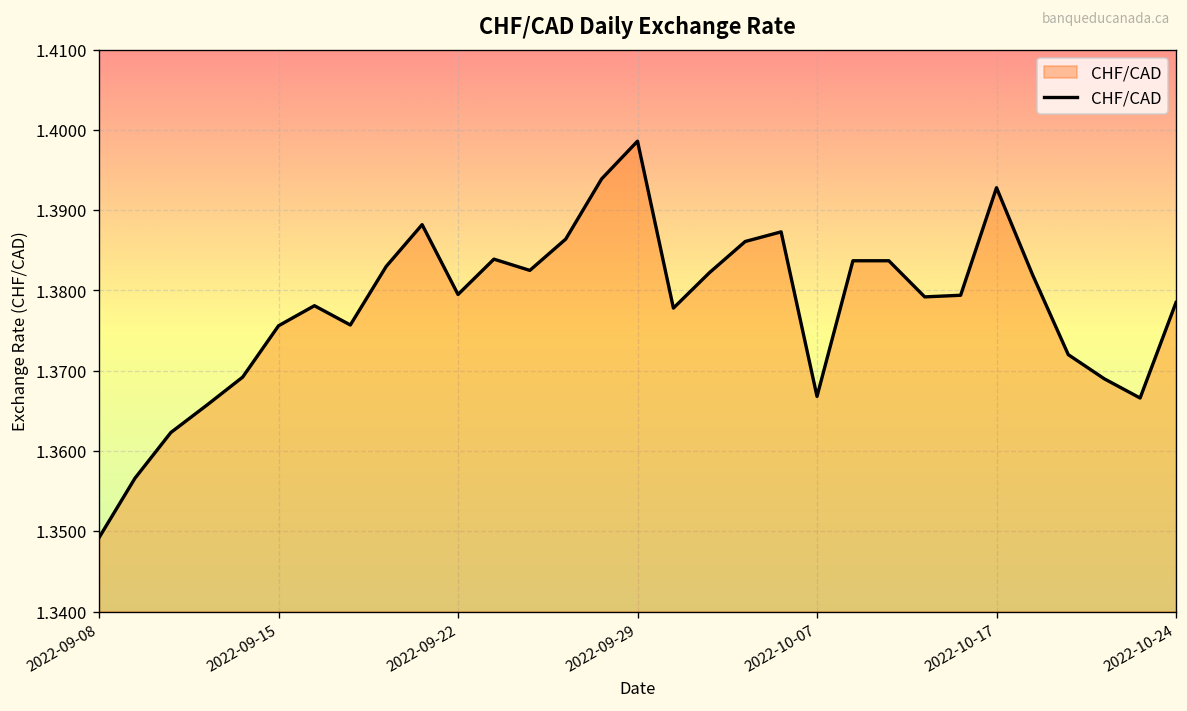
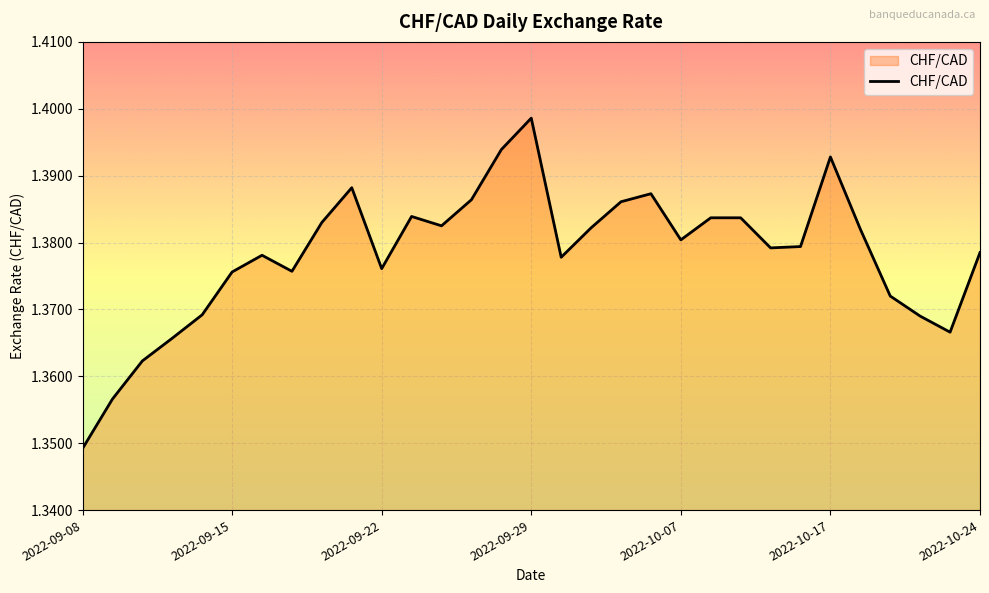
  {
    "2022-09-08": 1.349,
    "2022-09-15": 1.376,
-   "2022-09-22": 1.380,
+   "2022-09-22": 1.376,
    "2022-09-29": 1.399,
-   "2022-10-07": 1.367,
+   "2022-10-07": 1.380,
    "2022-10-17": 1.393,
    "2022-10-24": 1.379
  }
